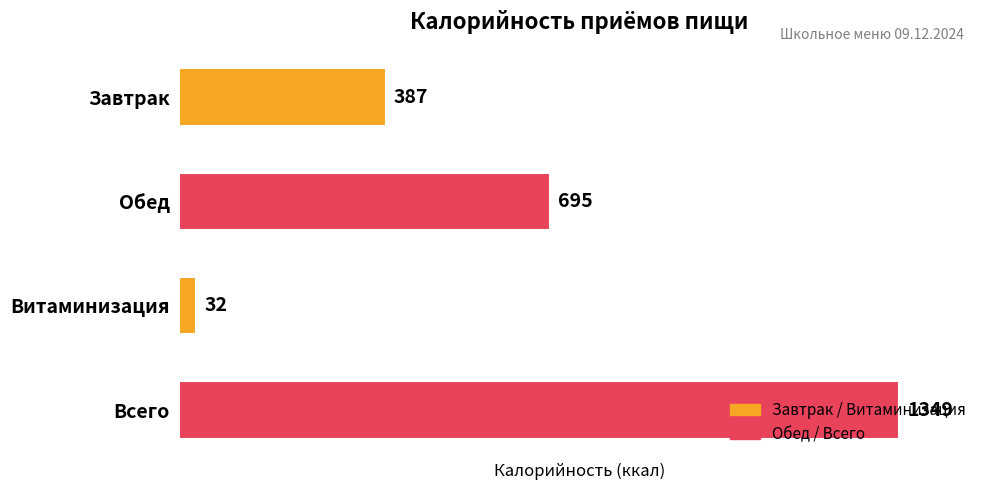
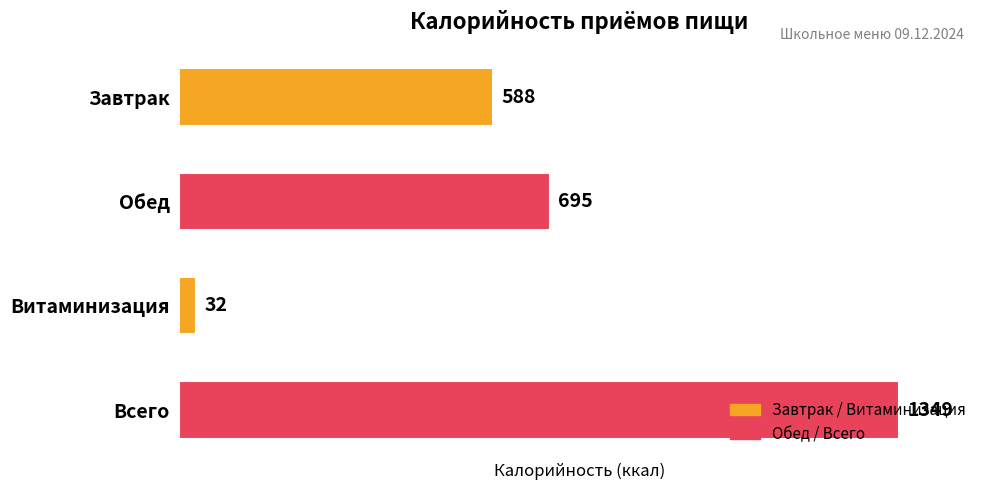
  {
-   "Завтрак": 387,
+   "Завтрак": 588,
    "Обед": 695,
    "Витаминизация": 32,
    "Всего": 1349
  }
